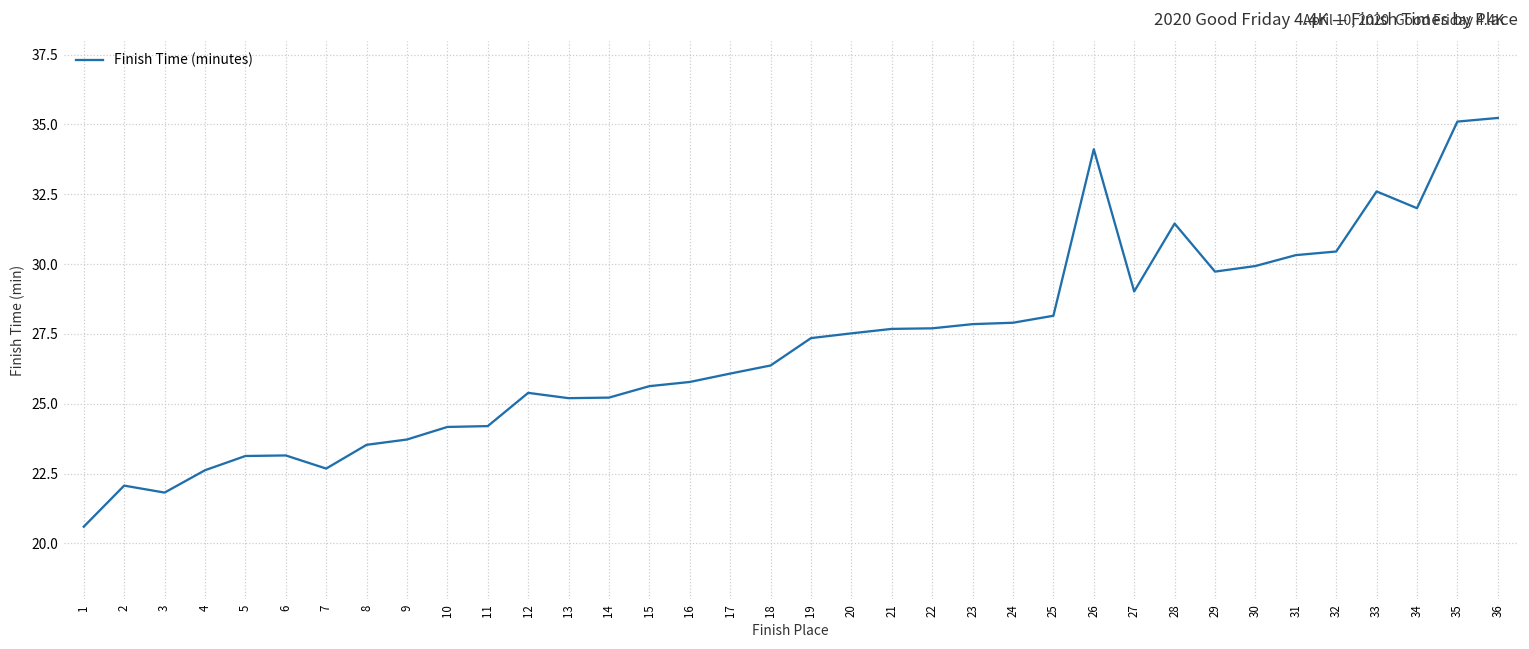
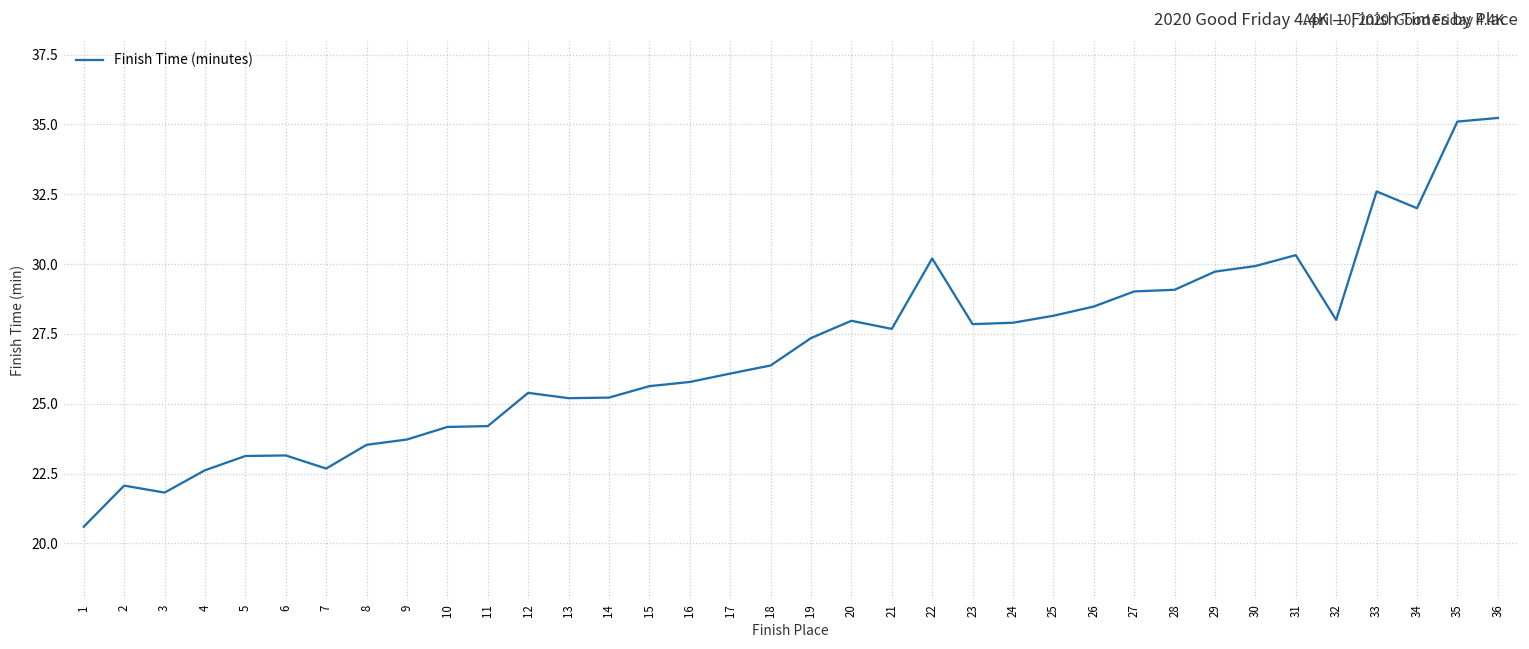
  {
    "1": 20.6,
    "2": 22.1,
    "3": 21.8,
    "4": 22.6,
    "5": 23.1,
    "6": 23.2,
    "7": 22.7,
    "8": 23.5,
    "9": 23.7,
    "10": 24.2,
    "11": 24.2,
    "12": 25.4,
    "13": 25.2,
    "14": 25.2,
    "15": 25.6,
    "16": 25.8,
    "17": 26.1,
    "18": 26.4,
    "19": 27.4,
-   "20": 27.5,
+   "20": 28.0,
    "21": 27.7,
-   "22": 27.7,
+   "22": 30.2,
    "23": 27.9,
    "24": 27.9,
    "25": 28.2,
-   "26": 34.1,
+   "26": 28.5,
    "27": 29.0,
-   "28": 31.5,
+   "28": 29.1,
    "29": 29.7,
    "30": 29.9,
    "31": 30.3,
-   "32": 30.5,
+   "32": 28.0,
    "33": 32.6,
    "34": 32.0,
    "35": 35.1,
    "36": 35.2
  }
